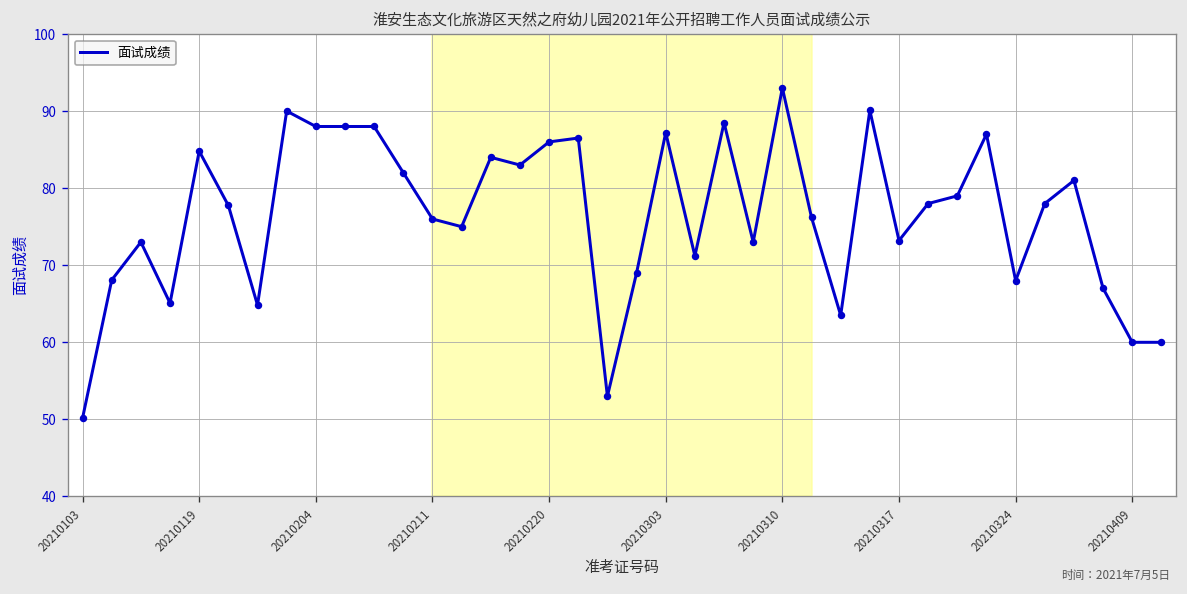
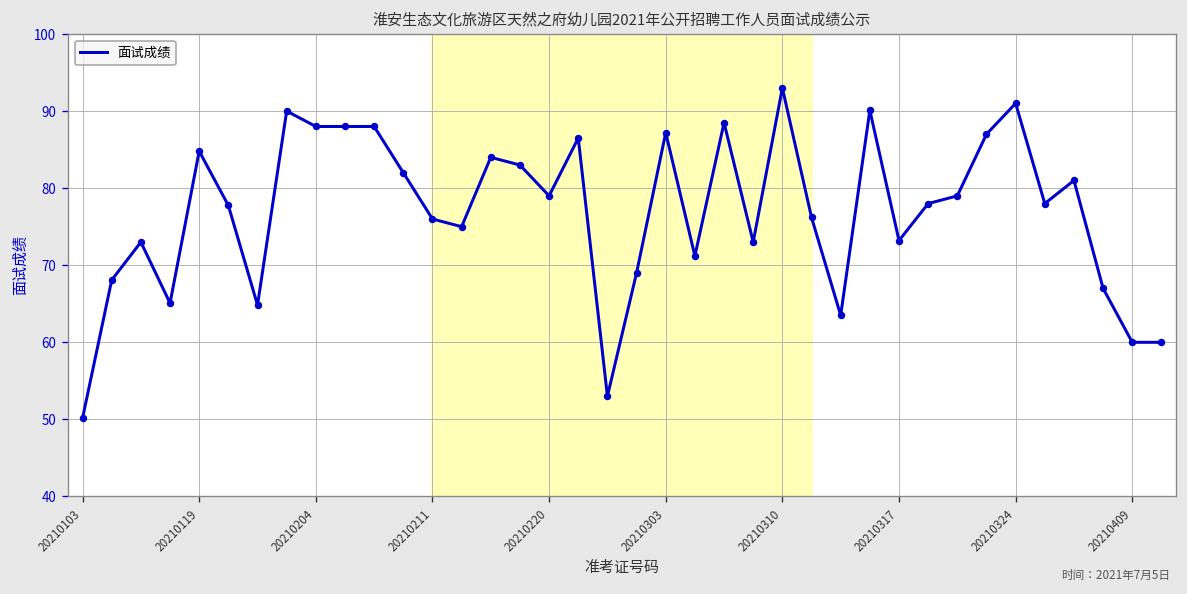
  {
    "20210103": 50,
    "20210119": 85,
    "20210204": 88,
    "20210211": 76,
-   "20210220": 86,
+   "20210220": 79,
    "20210303": 87,
    "20210310": 93,
    "20210317": 73,
-   "20210324": 68,
+   "20210324": 91,
    "20210409": 60
  }
